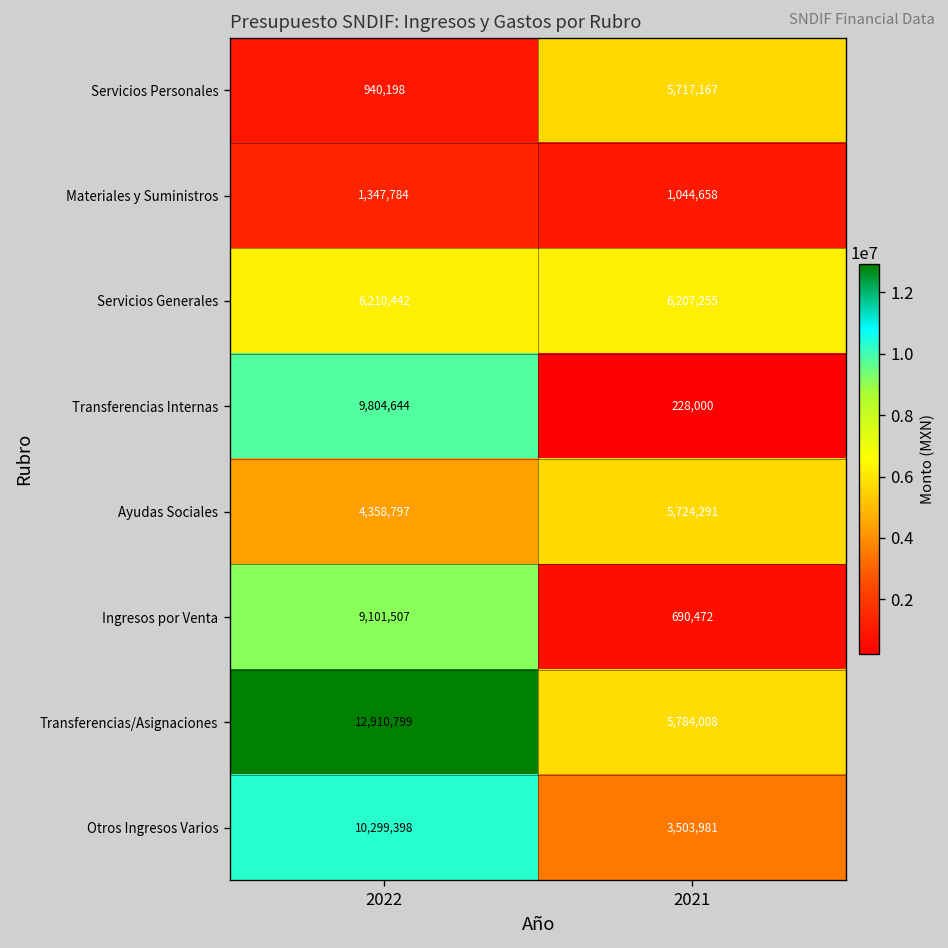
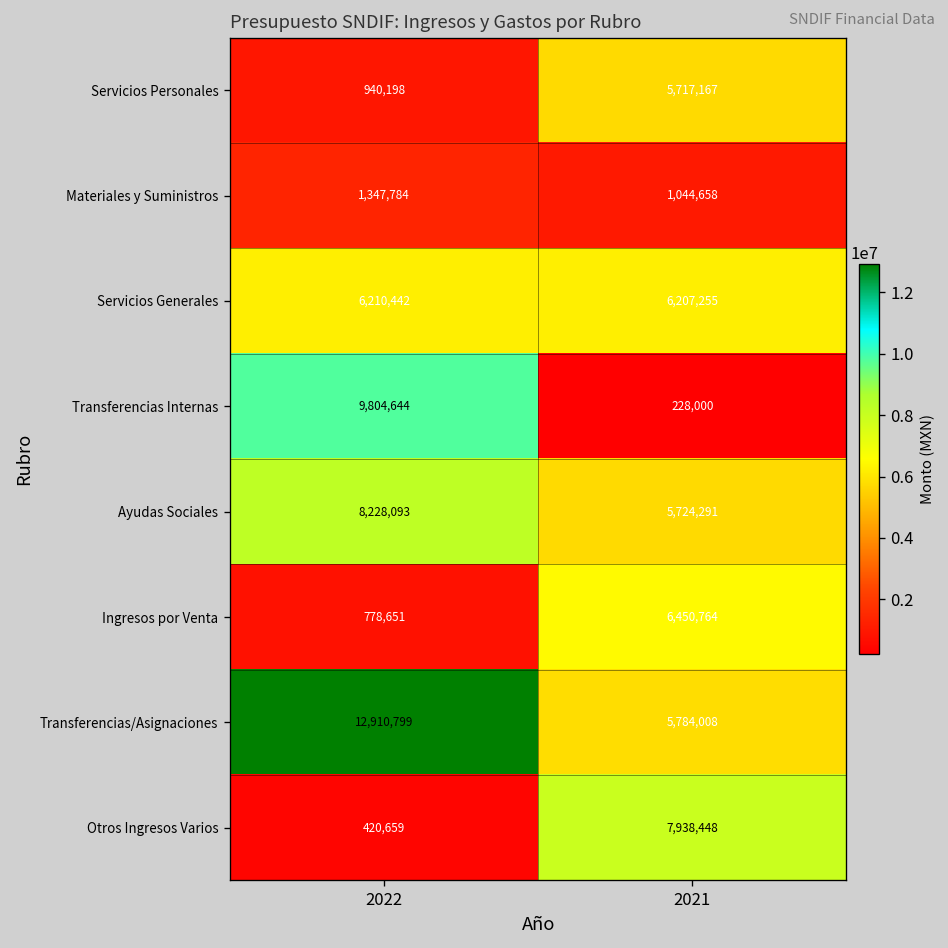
  {
    "Servicios Personales": {
      "2022": "940,198",
      "2021": "5,717,167"
    },
    "Materiales y Suministros": {
      "2022": "1,347,784",
      "2021": "1,044,658"
    },
    "Servicios Generales": {
      "2022": "6,210,442",
      "2021": "6,207,255"
    },
    "Transferencias Internas": {
      "2022": "9,804,644",
      "2021": "228,000"
    },
    "Ayudas Sociales": {
-     "2022": "4,358,797",
+     "2022": "8,228,093",
      "2021": "5,724,291"
    },
    "Ingresos por Venta": {
-     "2022": "9,101,507",
-     "2021": "690,472"
+     "2022": "778,651",
+     "2021": "6,450,764"
    },
    "Transferencias/Asignaciones": {
      "2022": "12,910,799",
      "2021": "5,784,008"
    },
    "Otros Ingresos Varios": {
-     "2022": "10,299,398",
-     "2021": "3,503,981"
+     "2022": "420,659",
+     "2021": "7,938,448"
    }
  }
